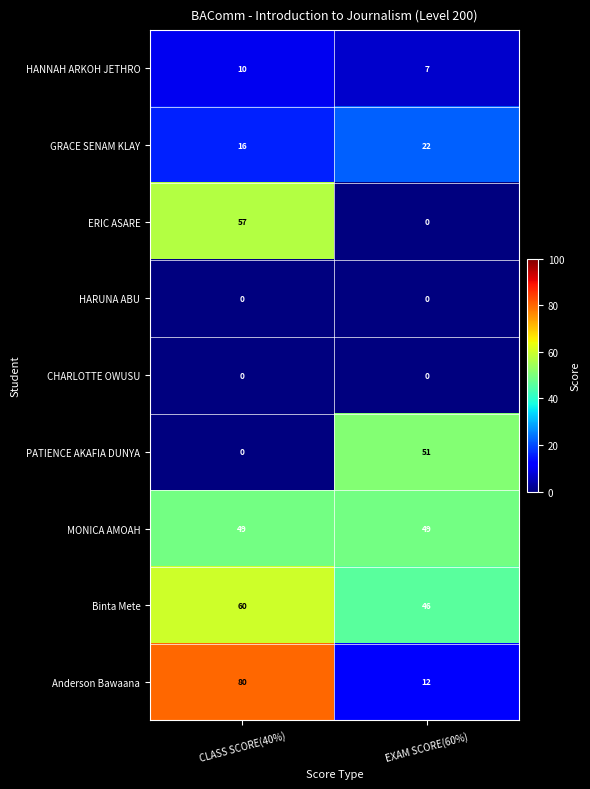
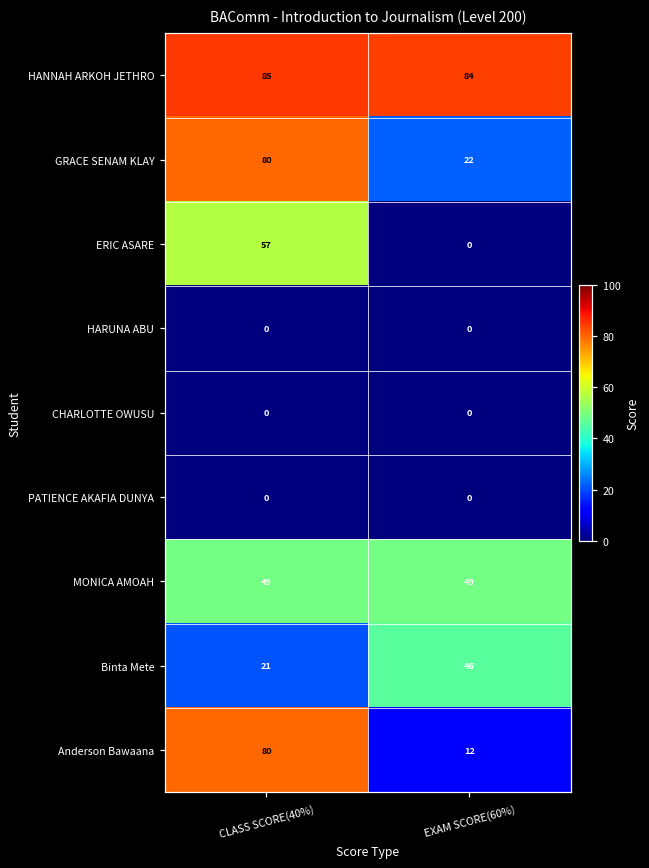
  {
    "HANNAH ARKOH JETHRO": {
-     "CLASS SCORE(40%)": 10,
-     "EXAM SCORE(60%)": 7
+     "CLASS SCORE(40%)": 85,
+     "EXAM SCORE(60%)": 84
    },
    "GRACE SENAM KLAY": {
-     "CLASS SCORE(40%)": 16,
+     "CLASS SCORE(40%)": 80,
      "EXAM SCORE(60%)": 22
    },
    "ERIC ASARE": {
      "CLASS SCORE(40%)": 57,
      "EXAM SCORE(60%)": 0
    },
    "HARUNA ABU": {
      "CLASS SCORE(40%)": 0,
      "EXAM SCORE(60%)": 0
    },
    "CHARLOTTE OWUSU": {
      "CLASS SCORE(40%)": 0,
      "EXAM SCORE(60%)": 0
    },
    "PATIENCE AKAFIA DUNYA": {
      "CLASS SCORE(40%)": 0,
-     "EXAM SCORE(60%)": 51
+     "EXAM SCORE(60%)": 0
    },
    "MONICA AMOAH": {
      "CLASS SCORE(40%)": 49,
      "EXAM SCORE(60%)": 49
    },
    "Binta Mete": {
-     "CLASS SCORE(40%)": 60,
+     "CLASS SCORE(40%)": 21,
      "EXAM SCORE(60%)": 46
    },
    "Anderson Bawaana": {
      "CLASS SCORE(40%)": 80,
      "EXAM SCORE(60%)": 12
    }
  }
